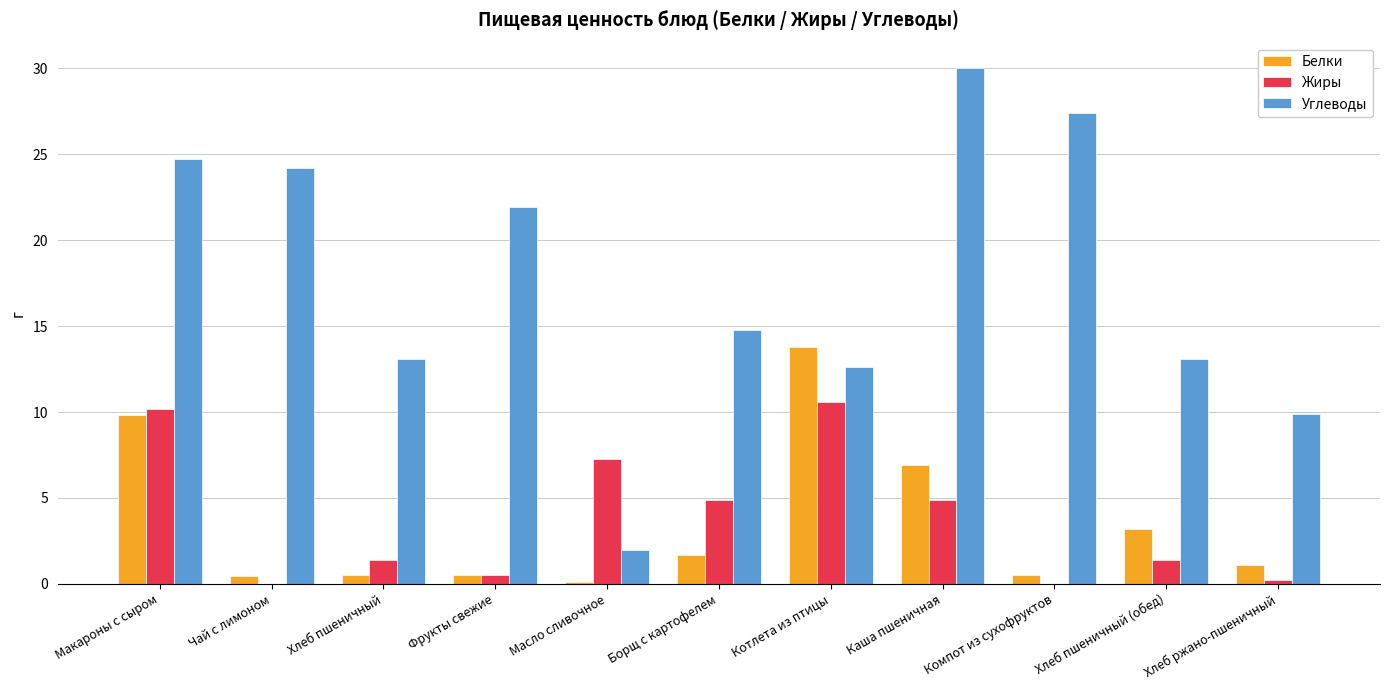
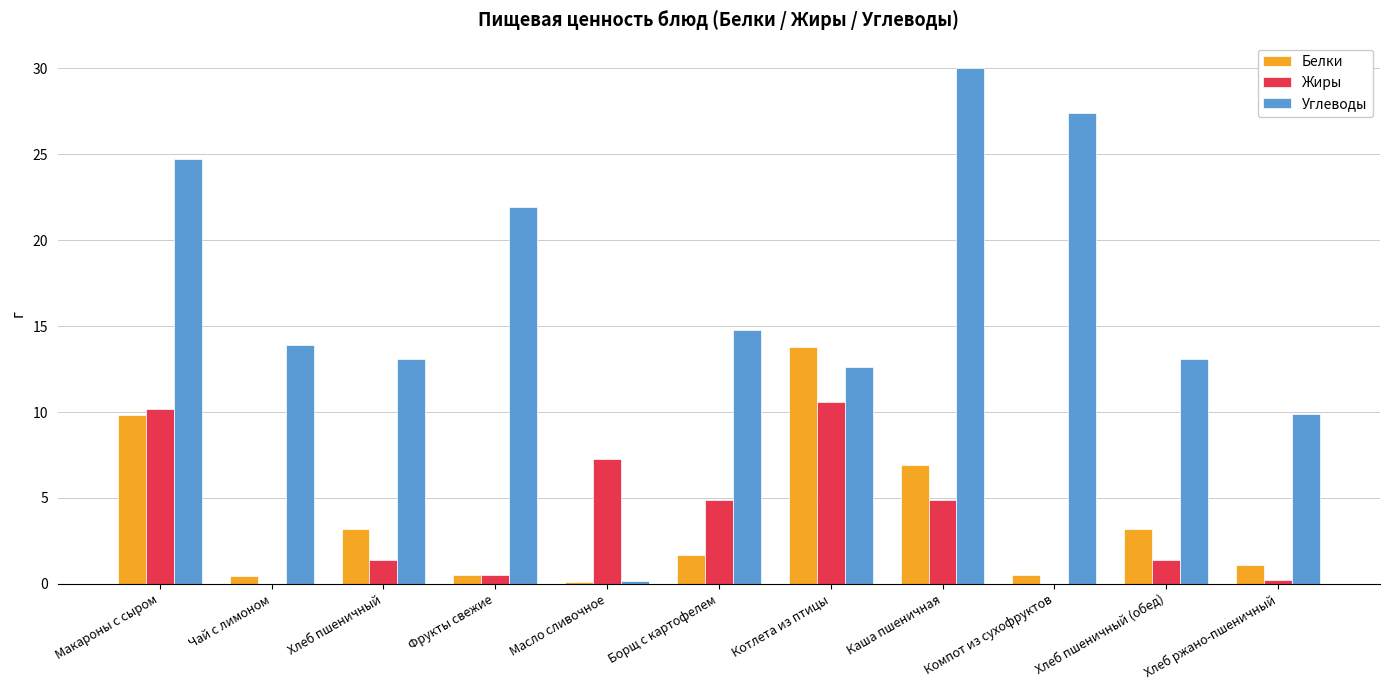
  {
    "Белки": {
      "Макароны с сыром": 9.8,
      "Чай с лимоном": 0.4,
-     "Хлеб пшеничный": 0.5,
+     "Хлеб пшеничный": 3.2,
      "Фрукты свежие": 0.5,
      "Борщ с картофелем": 1.7,
      "Котлета из птицы": 13.8,
      "Каша пшеничная": 6.9,
      "Компот из сухофруктов": 0.5,
      "Хлеб пшеничный (обед)": 3.2,
      "Хлеб ржано-пшеничный": 1.1
    },
    "Жиры": {
      "Макароны с сыром": 10.2,
      "Чай с лимоном": 0.0,
      "Хлеб пшеничный": 1.4,
      "Фрукты свежие": 0.5,
      "Масло сливочное": 7.3,
      "Борщ с картофелем": 4.9,
      "Котлета из птицы": 10.6,
      "Каша пшеничная": 4.9,
      "Компот из сухофруктов": 0.0,
      "Хлеб пшеничный (обед)": 1.4,
      "Хлеб ржано-пшеничный": 0.2
    },
    "Углеводы": {
      "Макароны с сыром": 24.7,
-     "Чай с лимоном": 24.2,
+     "Чай с лимоном": 13.9,
      "Хлеб пшеничный": 13.1,
      "Фрукты свежие": 21.9,
-     "Масло сливочное": 2.0,
+     "Масло сливочное": 0.1,
      "Борщ с картофелем": 14.8,
      "Котлета из птицы": 12.6,
      "Каша пшеничная": 30.0,
      "Компот из сухофруктов": 27.4,
      "Хлеб пшеничный (обед)": 13.1,
      "Хлеб ржано-пшеничный": 9.9
    }
  }
